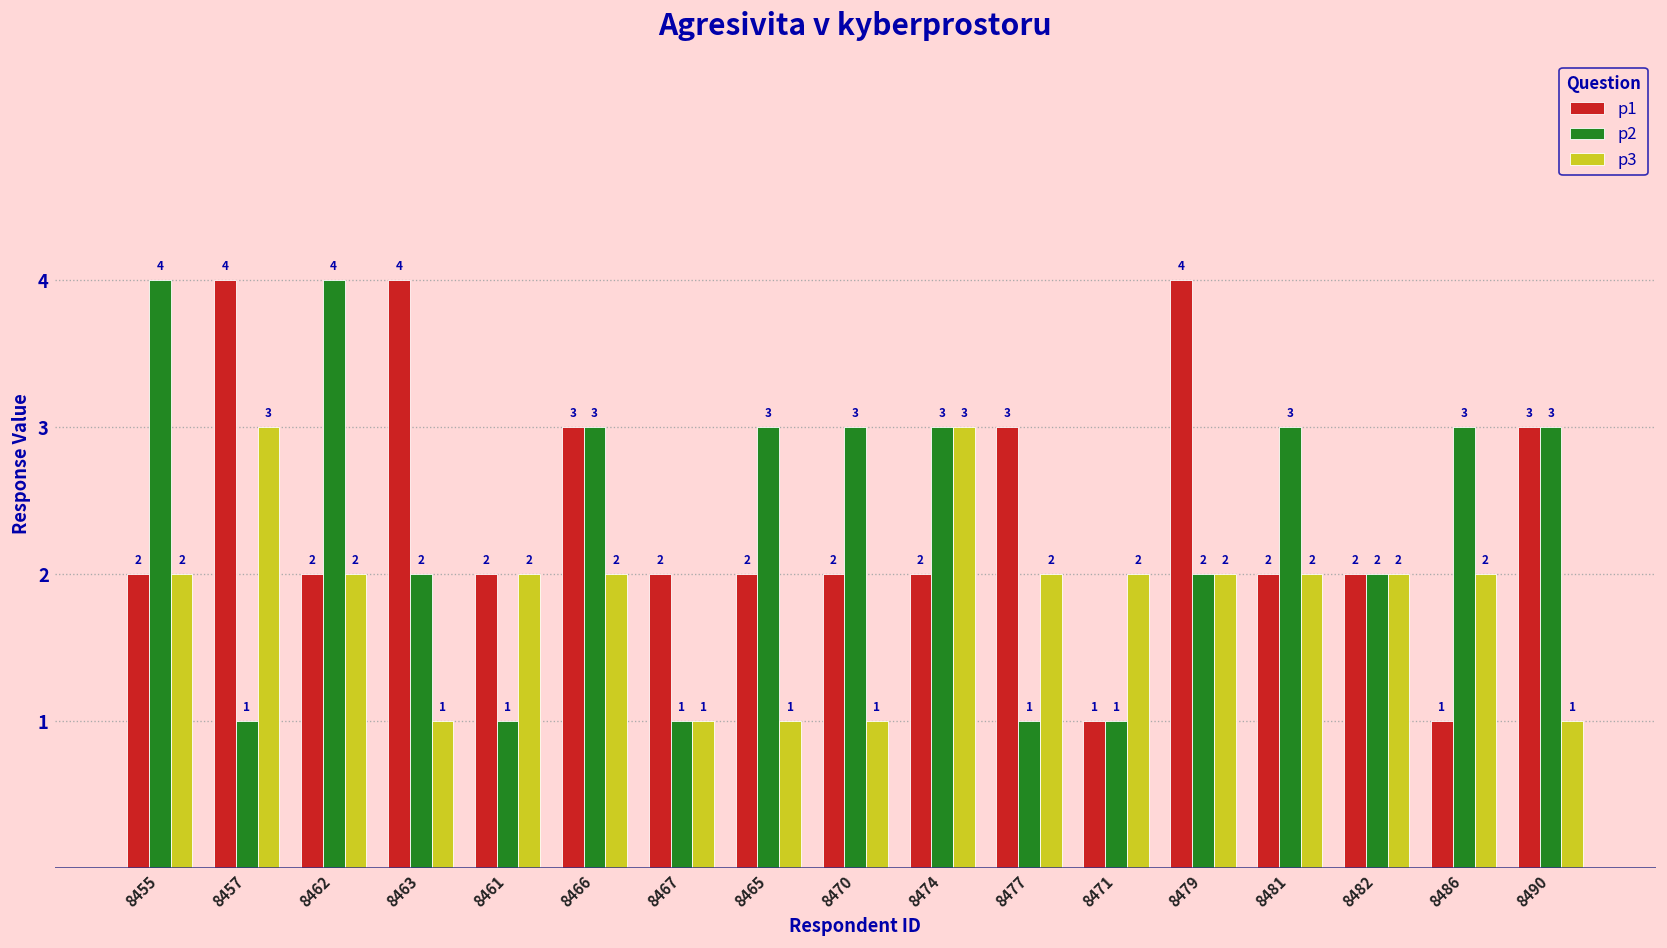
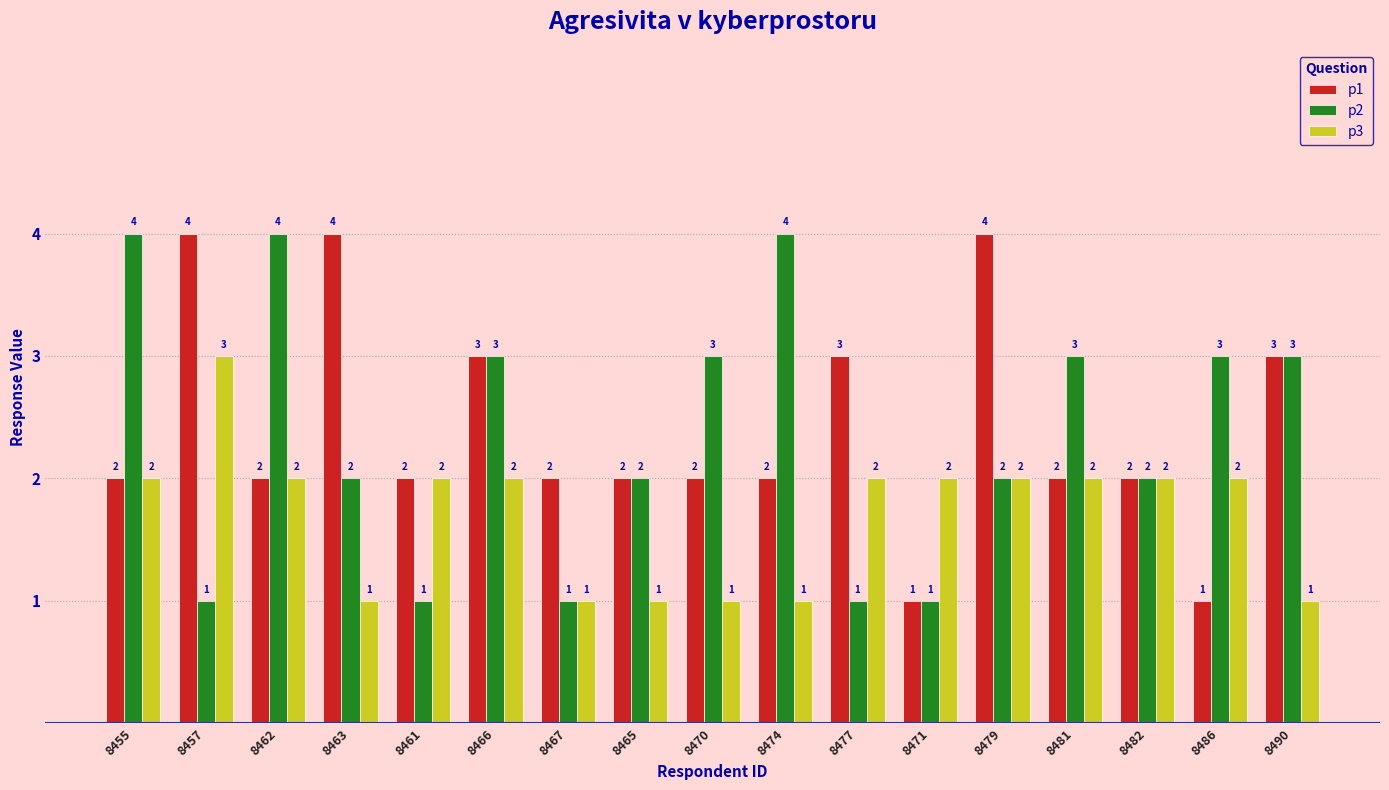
  {
    "p1": {
      "8455": 2,
      "8457": 4,
      "8462": 2,
      "8463": 4,
      "8461": 2,
      "8466": 3,
      "8467": 2,
      "8465": 2,
      "8470": 2,
      "8474": 2,
      "8477": 3,
      "8471": 1,
      "8479": 4,
      "8481": 2,
      "8482": 2,
      "8486": 1,
      "8490": 3
    },
    "p2": {
      "8455": 4,
      "8457": 1,
      "8462": 4,
      "8463": 2,
      "8461": 1,
      "8466": 3,
      "8467": 1,
-     "8465": 3,
+     "8465": 2,
      "8470": 3,
-     "8474": 3,
+     "8474": 4,
      "8477": 1,
      "8471": 1,
      "8479": 2,
      "8481": 3,
      "8482": 2,
      "8486": 3,
      "8490": 3
    },
    "p3": {
      "8455": 2,
      "8457": 3,
      "8462": 2,
      "8463": 1,
      "8461": 2,
      "8466": 2,
      "8467": 1,
      "8465": 1,
      "8470": 1,
-     "8474": 3,
+     "8474": 1,
      "8477": 2,
      "8471": 2,
      "8479": 2,
      "8481": 2,
      "8482": 2,
      "8486": 2,
      "8490": 1
    }
  }
